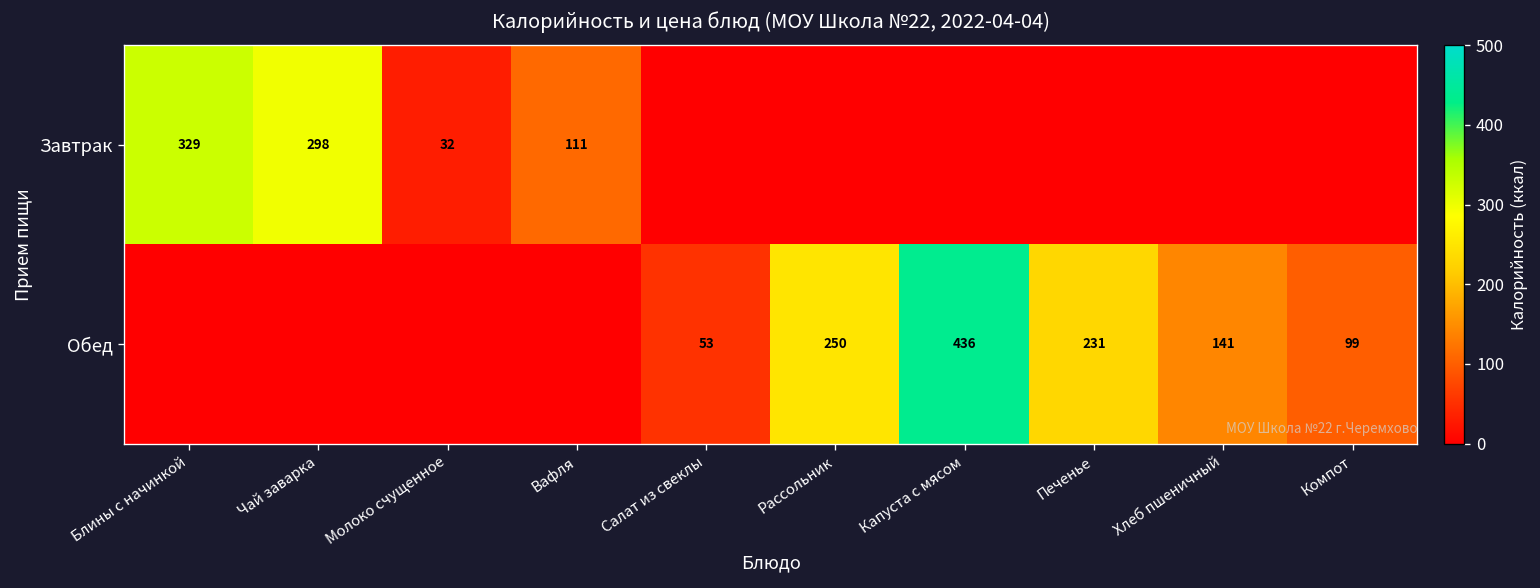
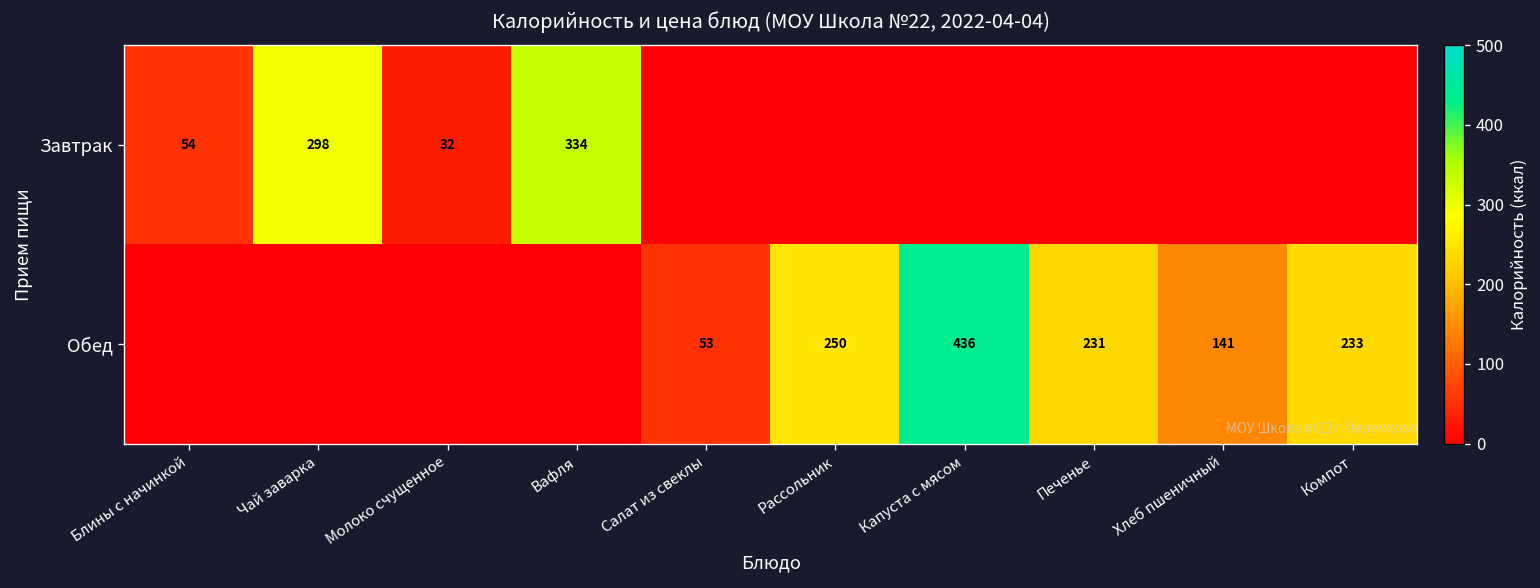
  {
    "Завтрак": {
-     "Блины с начинкой": 329,
+     "Блины с начинкой": 54,
      "Чай заварка": 298,
      "Молоко счущенное": 32,
-     "Вафля": 111
+     "Вафля": 334
    },
    "Обед": {
      "Салат из свеклы": 53,
      "Рассольник": 250,
      "Капуста с мясом": 436,
      "Печенье": 231,
      "Хлеб пшеничный": 141,
-     "Компот": 99
+     "Компот": 233
    }
  }
